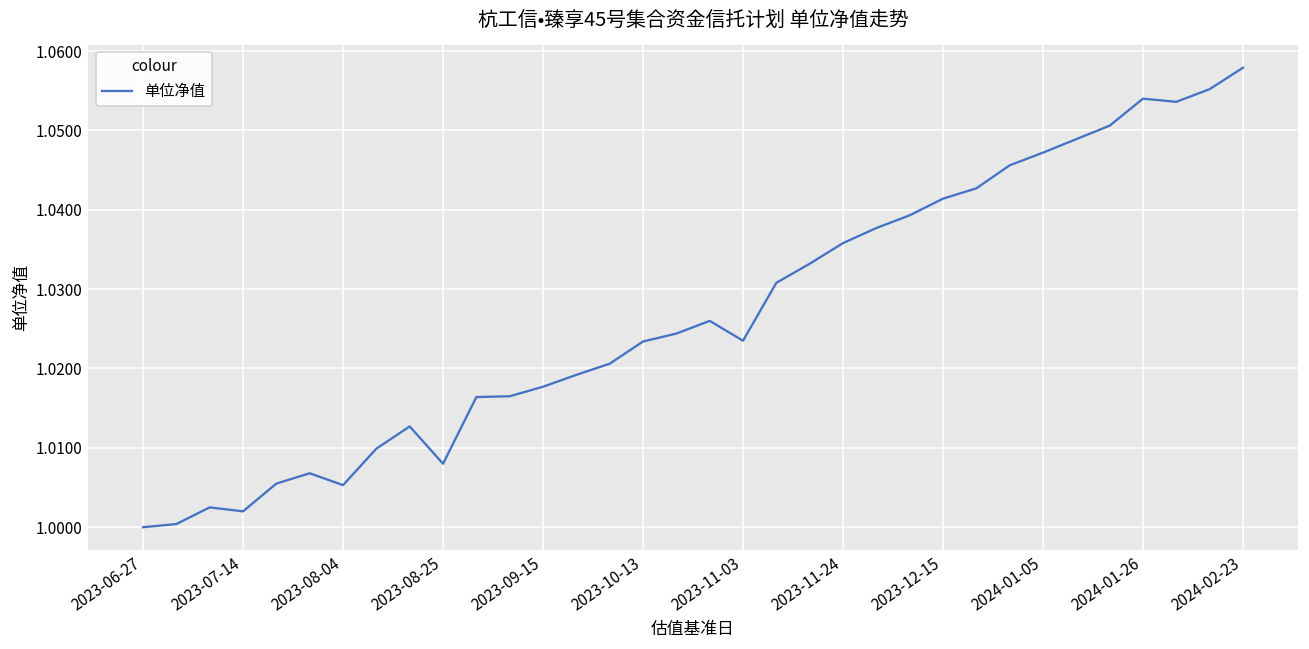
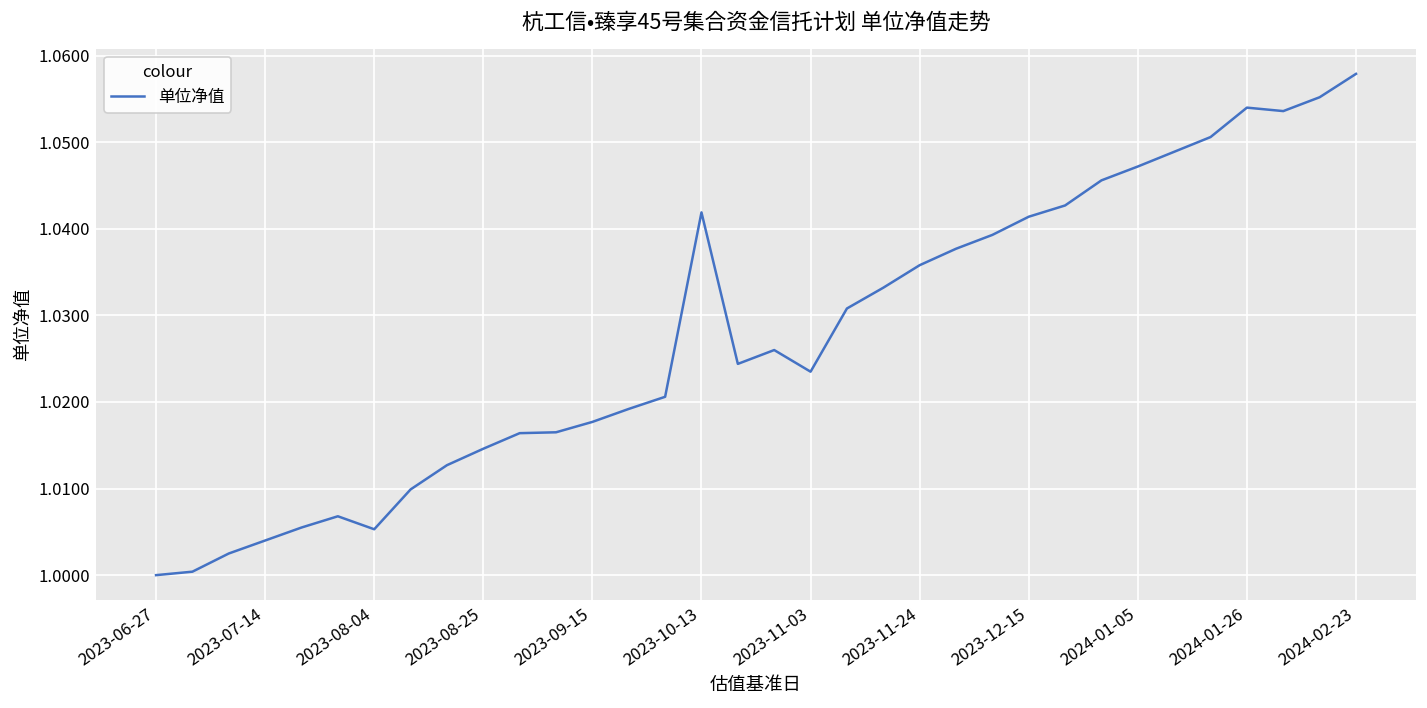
  {
    "2023-06-27": 1.000,
-   "2023-07-14": 1.002,
+   "2023-07-14": 1.004,
    "2023-08-04": 1.005,
-   "2023-08-25": 1.008,
+   "2023-08-25": 1.015,
    "2023-09-15": 1.018,
-   "2023-10-13": 1.023,
+   "2023-10-13": 1.042,
    "2023-11-03": 1.024,
    "2023-11-24": 1.036,
    "2023-12-15": 1.041,
    "2024-01-05": 1.047,
    "2024-01-26": 1.054,
    "2024-02-23": 1.058
  }
